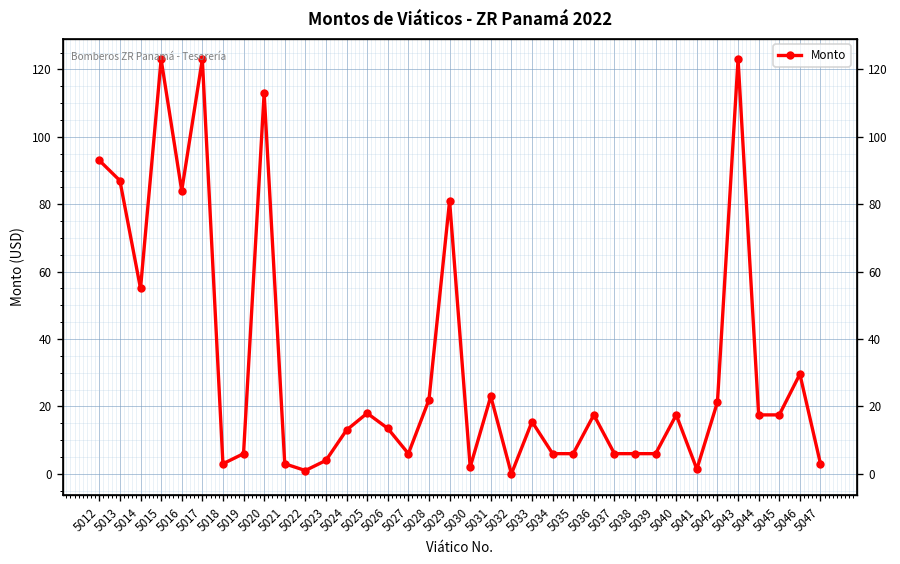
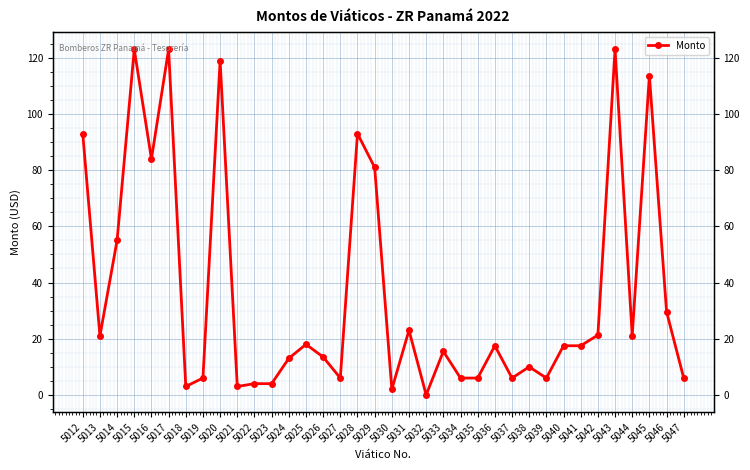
  {
    "5012": 93,
-   "5013": 87,
+   "5013": 21,
    "5014": 55,
    "5015": 123,
    "5016": 84,
    "5017": 123,
    "5018": 3,
    "5019": 6,
-   "5020": 113,
+   "5020": 119,
    "5021": 3,
-   "5022": 1,
+   "5022": 4,
    "5023": 4,
    "5024": 13,
    "5025": 18,
    "5026": 14,
    "5027": 6,
-   "5028": 22,
+   "5028": 93,
    "5029": 81,
    "5030": 2,
    "5031": 23,
    "5032": 0,
    "5033": 16,
    "5034": 6,
    "5035": 6,
    "5036": 18,
    "5037": 6,
-   "5038": 6,
+   "5038": 10,
    "5039": 6,
    "5040": 18,
-   "5041": 1,
+   "5041": 18,
    "5042": 21,
    "5043": 123,
-   "5044": 18,
-   "5045": 18,
+   "5044": 21,
+   "5045": 114,
    "5046": 30,
-   "5047": 3
+   "5047": 6
  }
